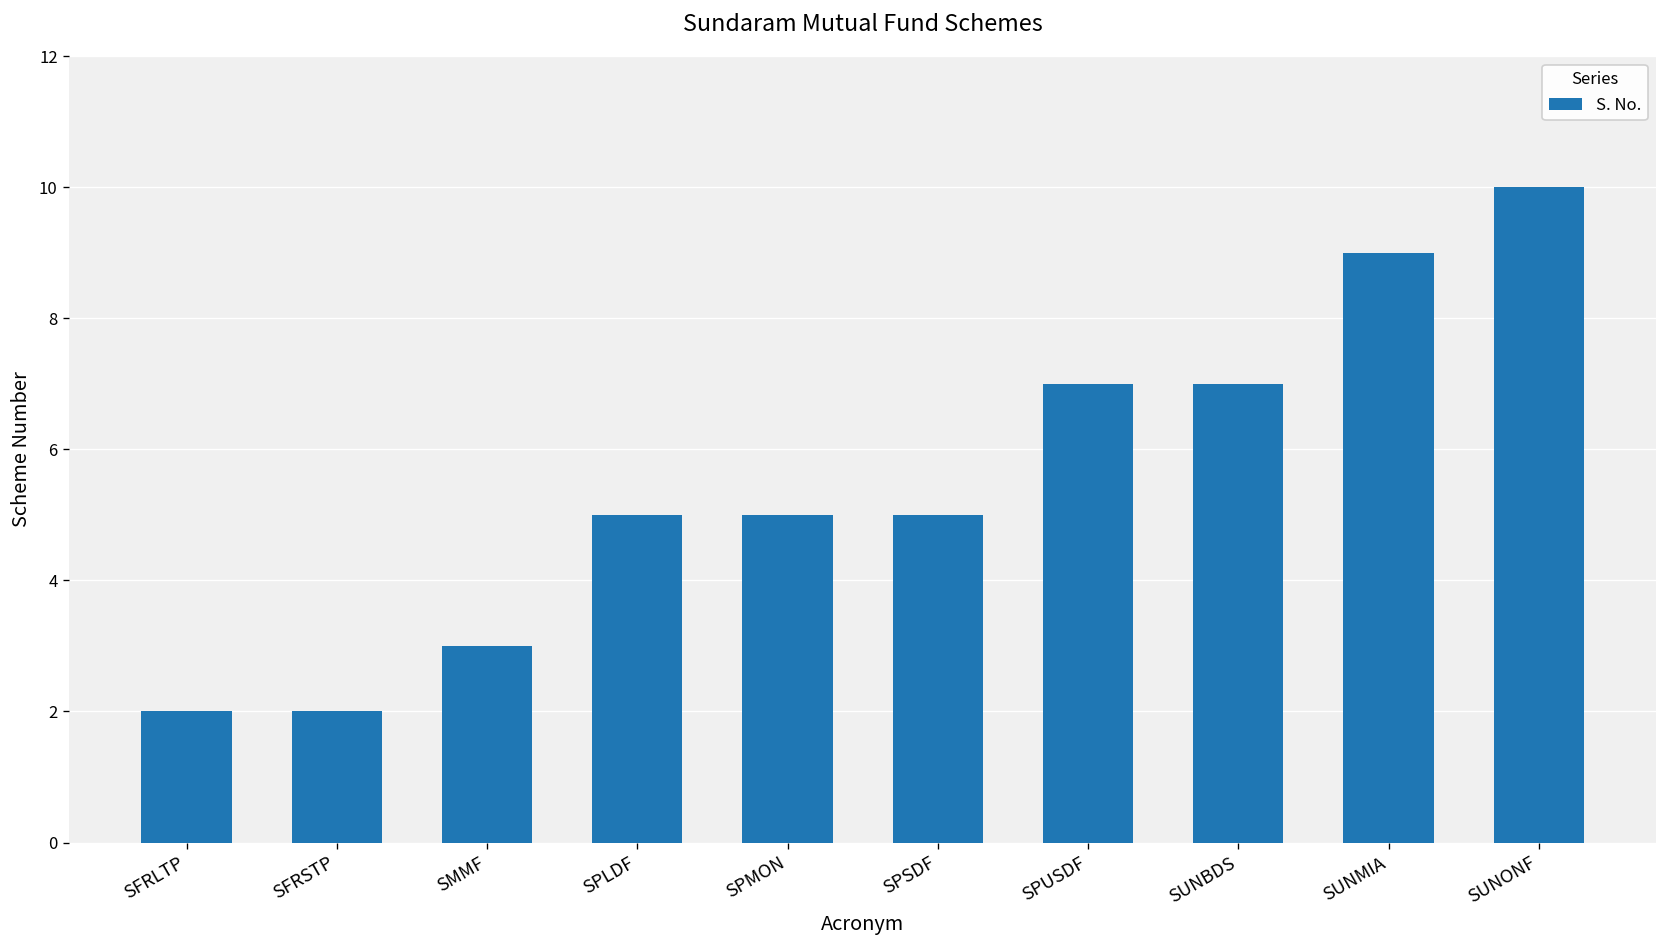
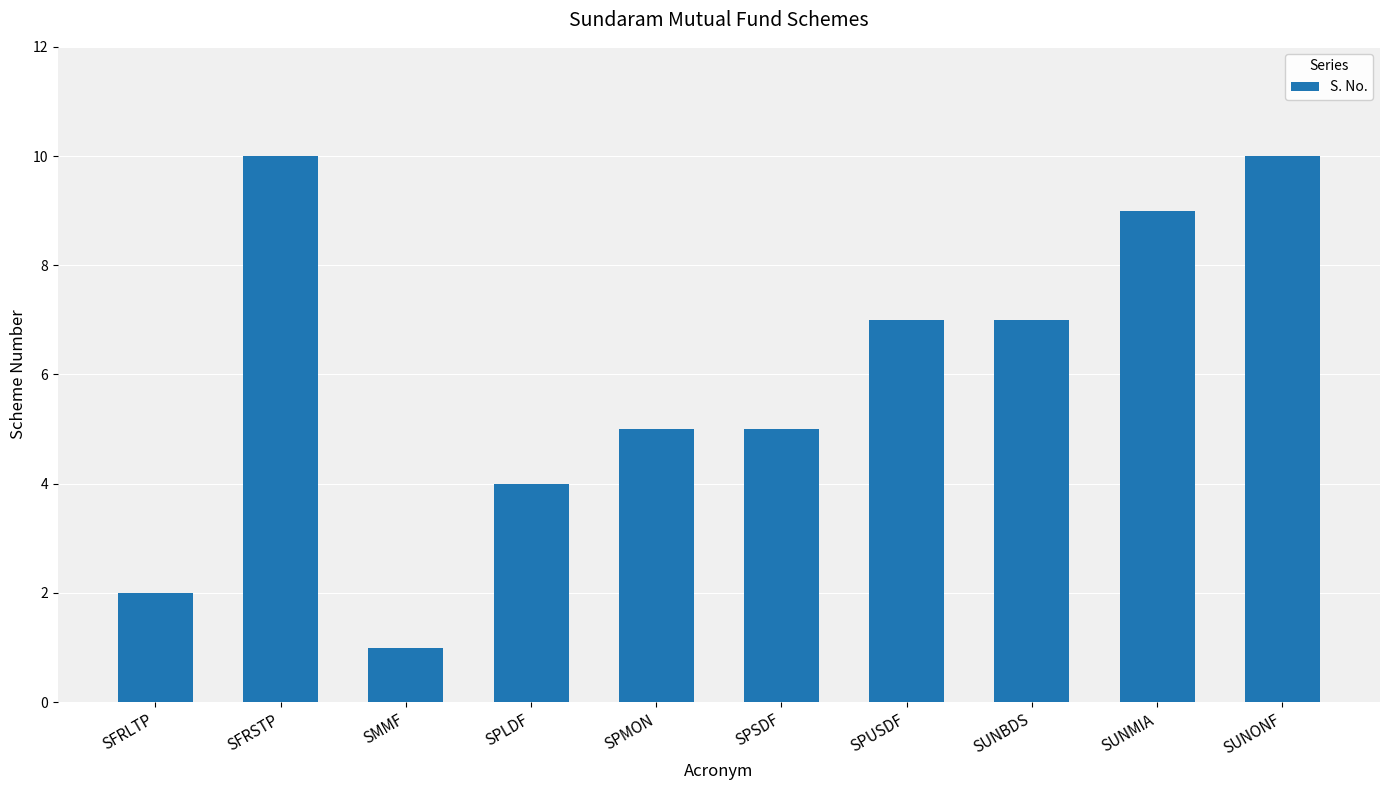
  {
    "SFRLTP": 2,
-   "SFRSTP": 2,
-   "SMMF": 3,
-   "SPLDF": 5,
+   "SFRSTP": 10,
+   "SMMF": 1,
+   "SPLDF": 4,
    "SPMON": 5,
    "SPSDF": 5,
    "SPUSDF": 7,
    "SUNBDS": 7,
    "SUNMIA": 9,
    "SUNONF": 10
  }
